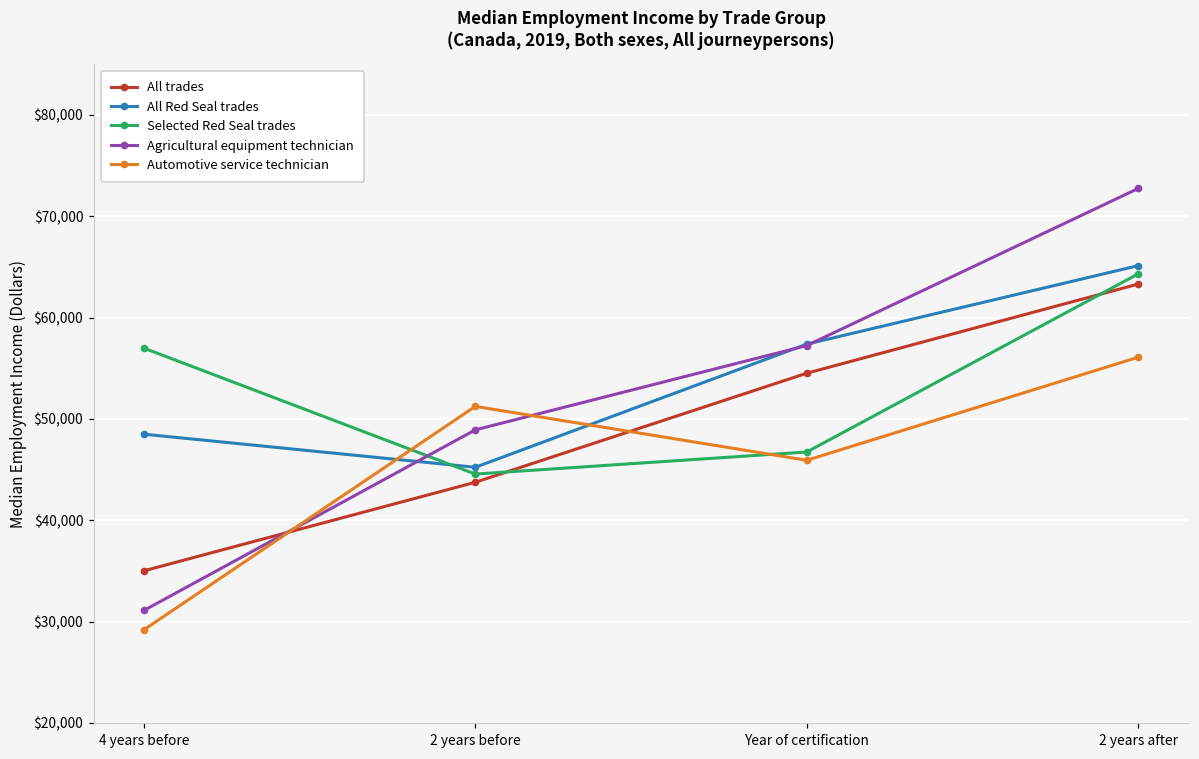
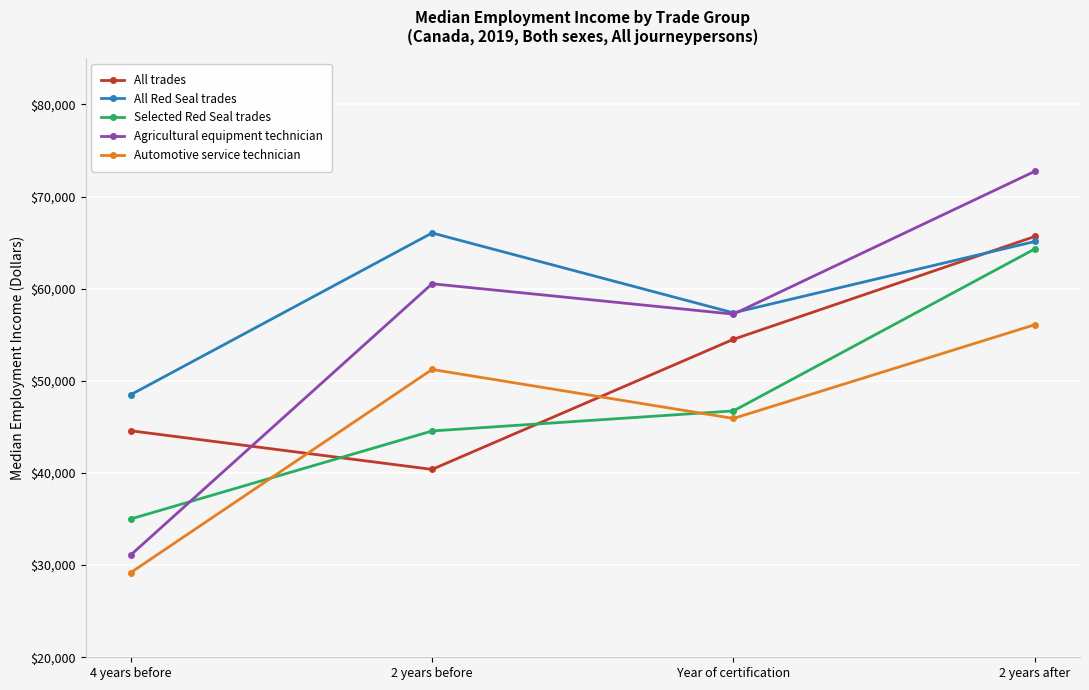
  {
    "All trades": {
-     "4 years before": "$35,000",
-     "2 years before": "$44,000",
+     "4 years before": "$45,000",
+     "2 years before": "$40,000",
      "Year of certification": "$55,000",
-     "2 years after": "$63,000"
+     "2 years after": "$66,000"
    },
    "All Red Seal trades": {
      "4 years before": "$48,000",
-     "2 years before": "$45,000",
+     "2 years before": "$66,000",
      "2 years after": "$65,000"
    },
    "Selected Red Seal trades": {
-     "4 years before": "$57,000",
+     "4 years before": "$35,000",
      "2 years before": "$45,000",
      "Year of certification": "$47,000",
      "2 years after": "$64,000"
    },
    "Agricultural equipment technician": {
      "4 years before": "$31,000",
-     "2 years before": "$49,000",
+     "2 years before": "$61,000",
      "2 years after": "$73,000"
    },
    "Automotive service technician": {
      "4 years before": "$29,000",
      "2 years before": "$51,000",
      "Year of certification": "$46,000",
      "2 years after": "$56,000"
    }
  }
